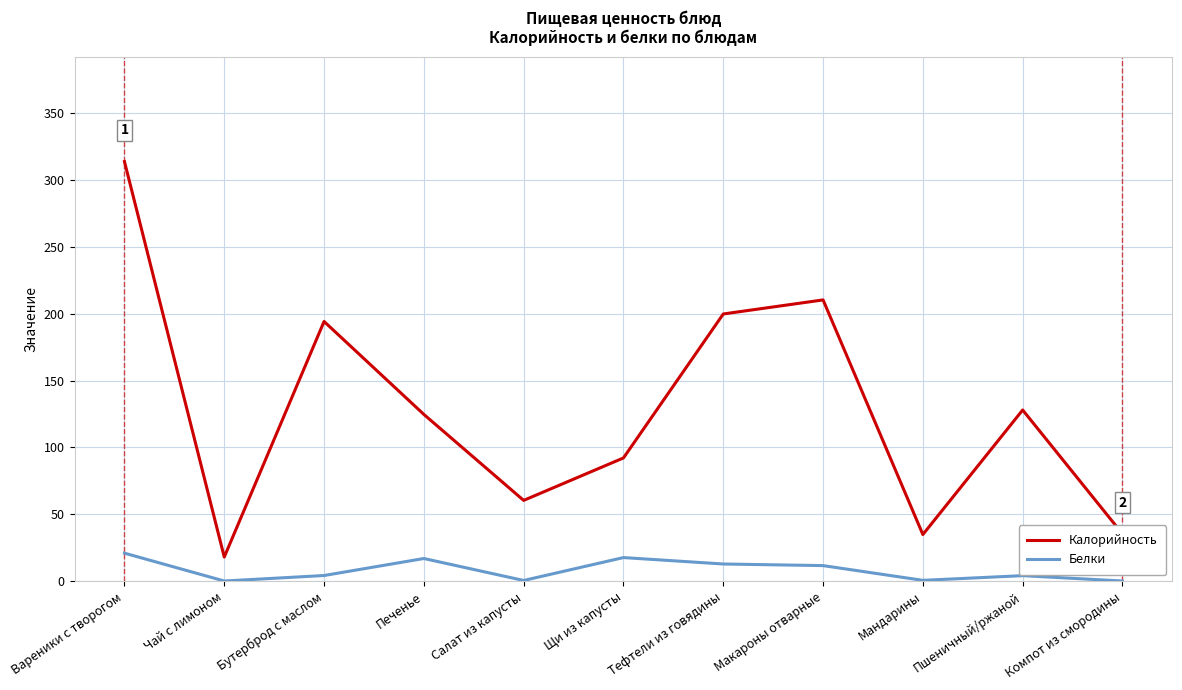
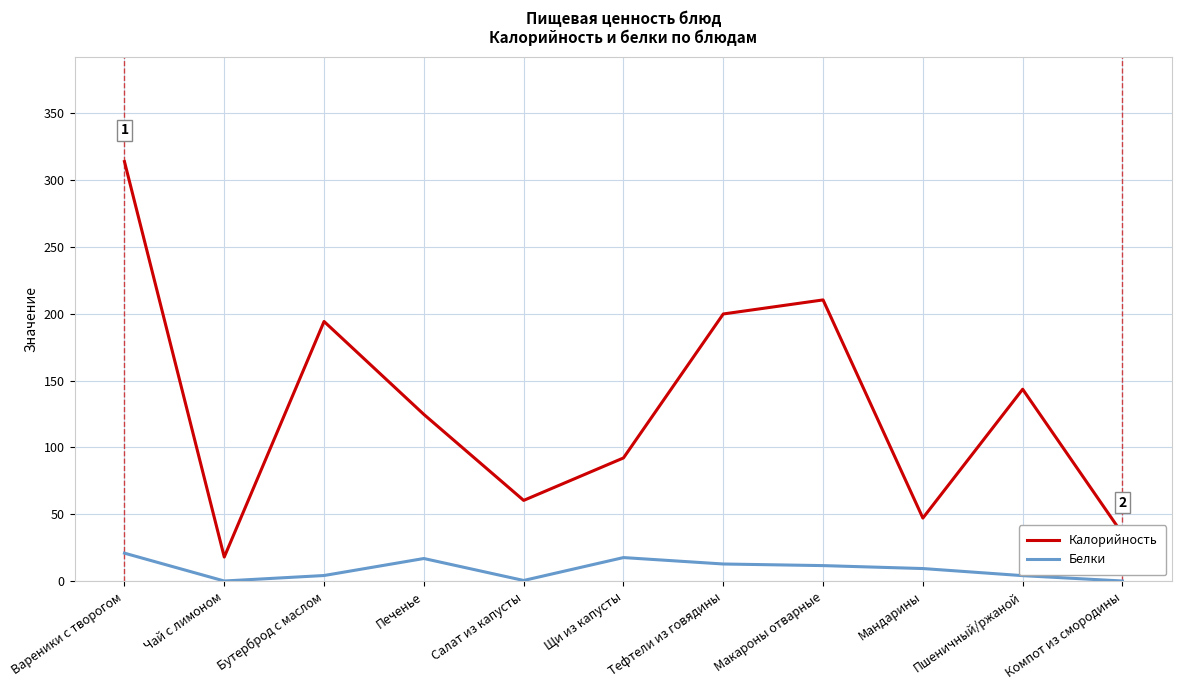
  {
    "Калорийность": {
      "Чай с лимоном": 18,
      "Бутерброд с маслом": 194,
      "Печенье": 125,
      "Салат из капусты": 61,
      "Щи из капусты": 92,
      "Тефтели из говядины": 200,
      "Макароны отварные": 210,
-     "Мандарины": 35,
-     "Пшеничный/ржаной": 128
+     "Мандарины": 47,
+     "Пшеничный/ржаной": 144
    },
    "Белки": {
      "Вареники с творогом": 21,
      "Чай с лимоном": 0,
      "Бутерброд с маслом": 4,
      "Печенье": 17,
      "Салат из капусты": 1,
      "Щи из капусты": 18,
      "Тефтели из говядины": 13,
      "Макароны отварные": 12,
-     "Мандарины": 1,
+     "Мандарины": 10,
      "Пшеничный/ржаной": 4,
      "Компот из смородины": 0
    }
  }
